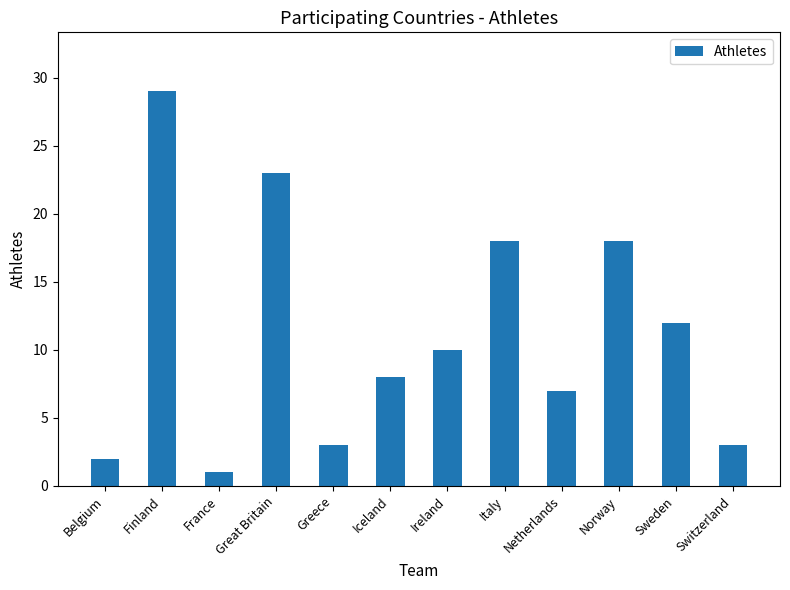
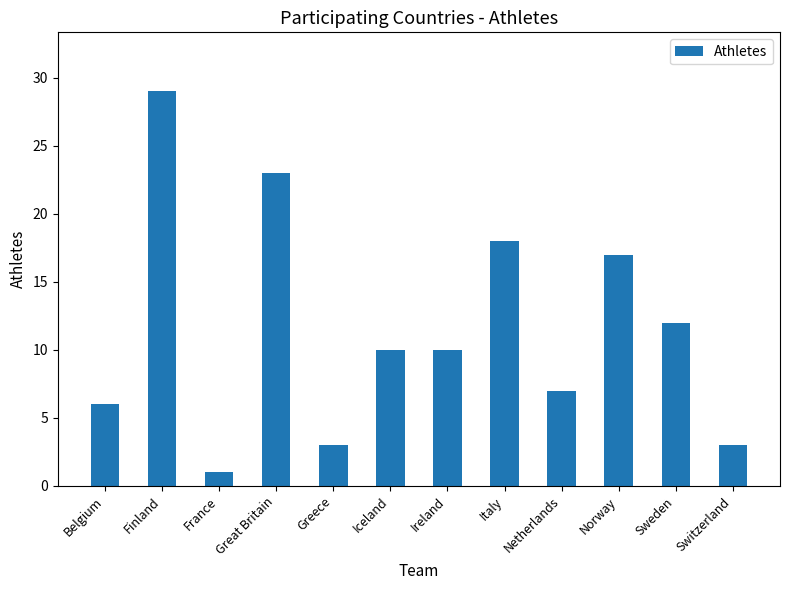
  {
-   "Belgium": 2,
+   "Belgium": 6,
    "Finland": 29,
    "France": 1,
    "Great Britain": 23,
    "Greece": 3,
-   "Iceland": 8,
+   "Iceland": 10,
    "Ireland": 10,
    "Italy": 18,
    "Netherlands": 7,
-   "Norway": 18,
+   "Norway": 17,
    "Sweden": 12,
    "Switzerland": 3
  }
